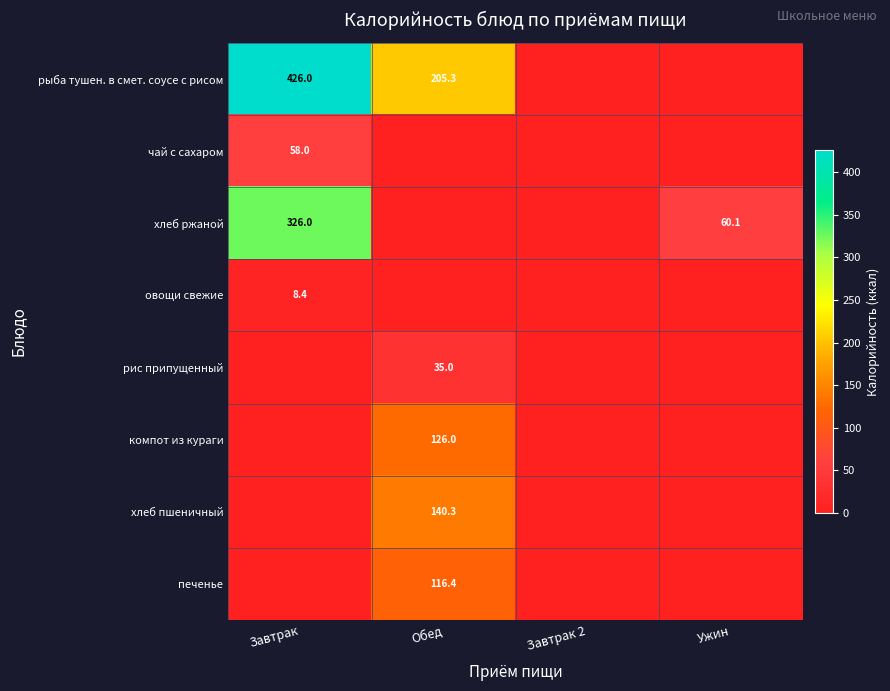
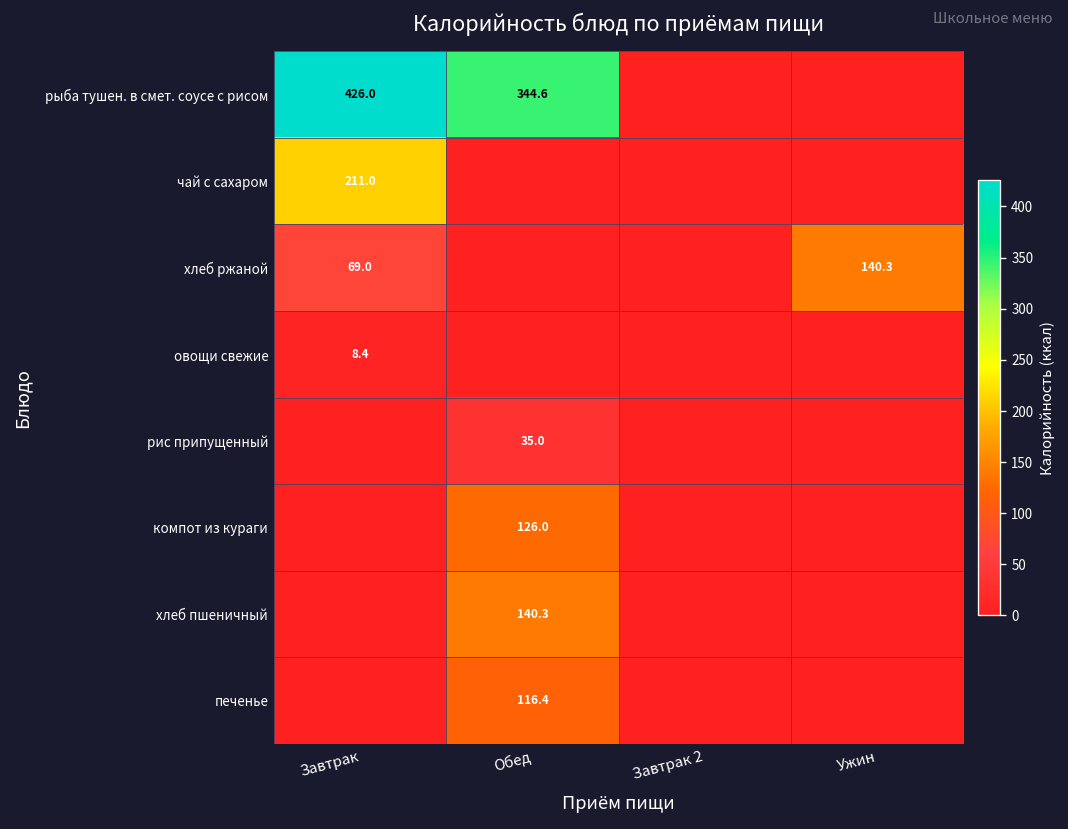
  {
    "рыба тушен. в смет. соусе с рисом": {
      "Завтрак": 426.0,
-     "Обед": 205.3
+     "Обед": 344.6
    },
    "чай с сахаром": {
-     "Завтрак": 58.0
+     "Завтрак": 211.0
    },
    "хлеб ржаной": {
-     "Завтрак": 326.0,
-     "Ужин": 60.1
+     "Завтрак": 69.0,
+     "Ужин": 140.3
    },
    "овощи свежие": {
      "Завтрак": 8.4
    },
    "рис припущенный": {
      "Обед": 35.0
    },
    "компот из кураги": {
      "Обед": 126.0
    },
    "хлеб пшеничный": {
      "Обед": 140.3
    },
    "печенье": {
      "Обед": 116.4
    }
  }
